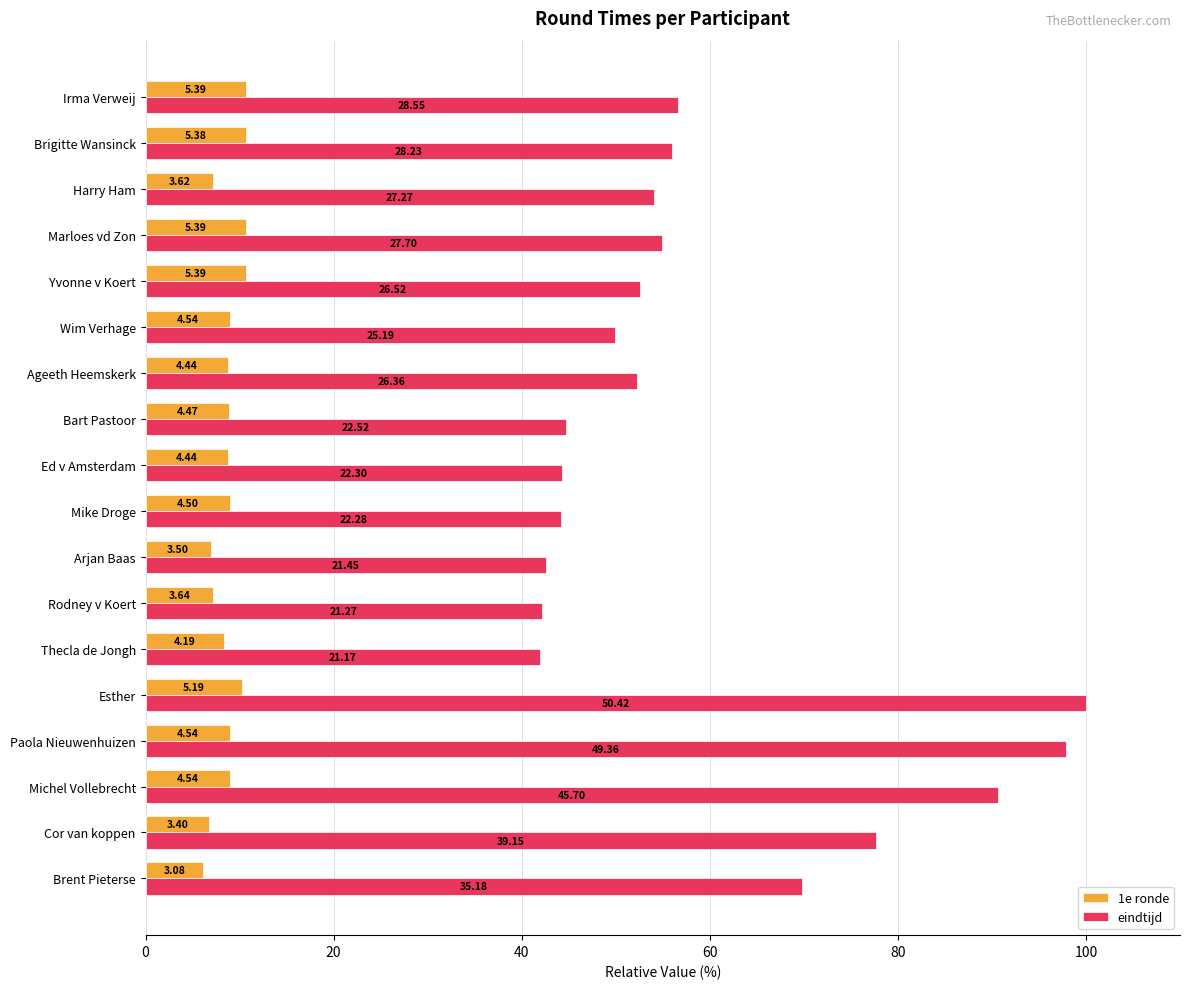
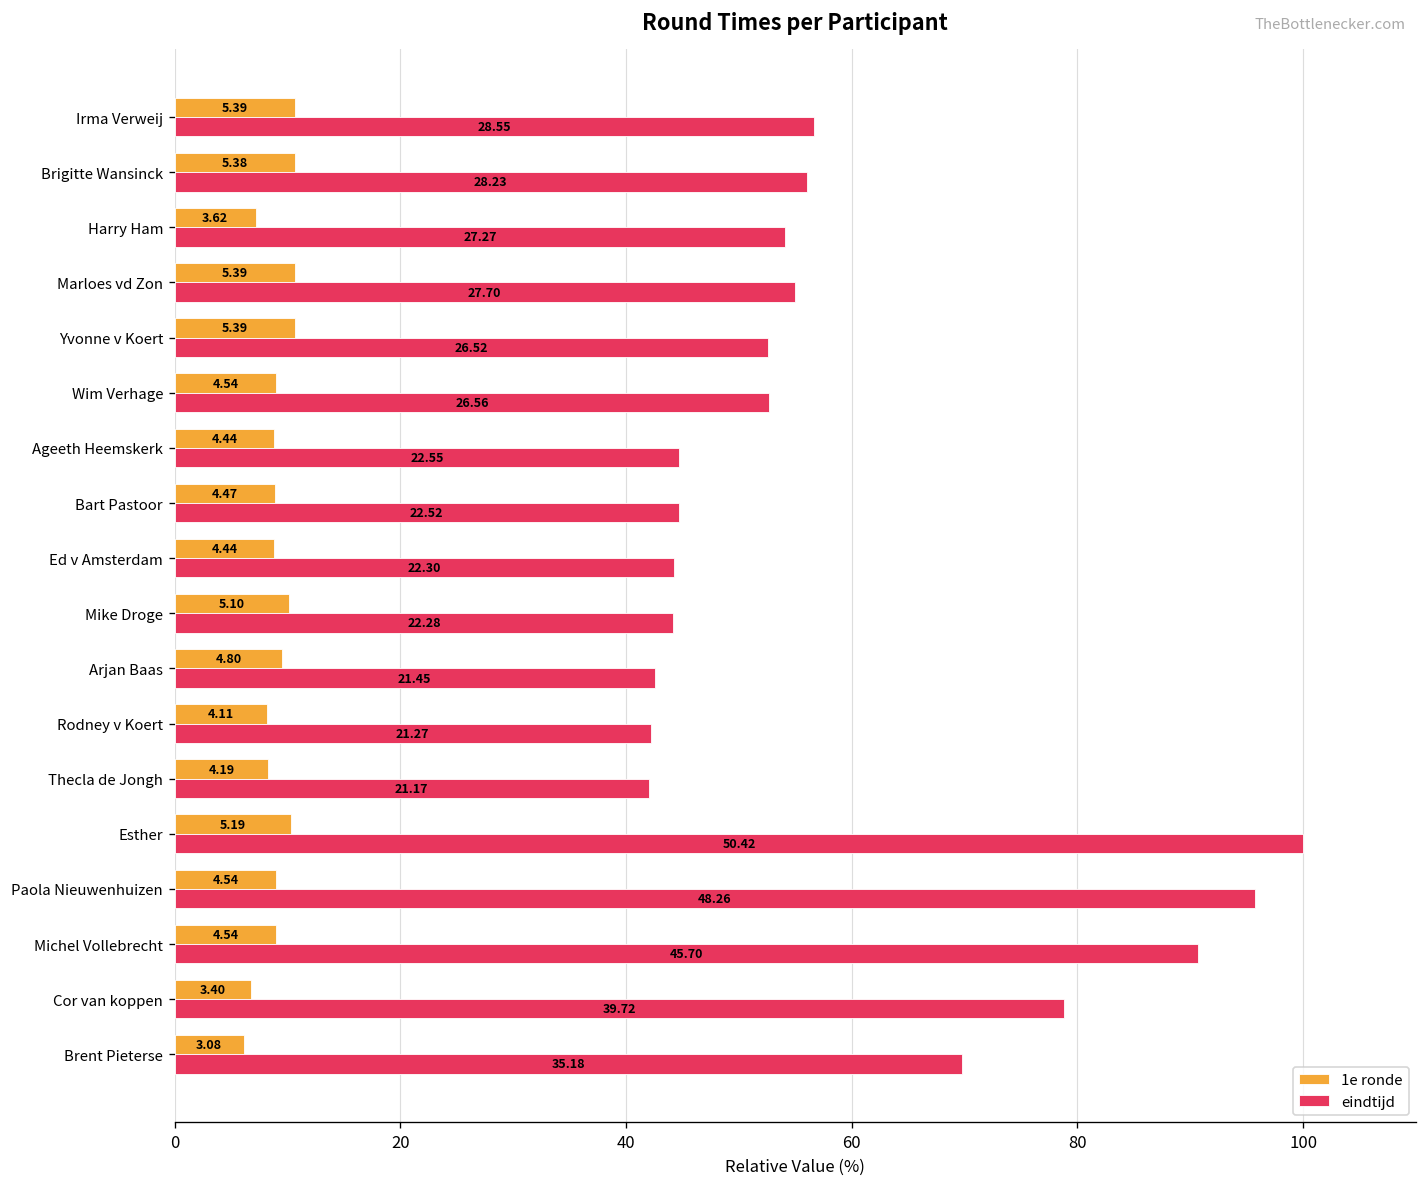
  {
    "1e ronde": {
-     "Mike Droge": 4.50,
-     "Arjan Baas": 3.50,
-     "Rodney v Koert": 3.64
+     "Mike Droge": 5.10,
+     "Arjan Baas": 4.80,
+     "Rodney v Koert": 4.11
    },
    "eindtijd": {
-     "Wim Verhage": 25.19,
-     "Ageeth Heemskerk": 26.36,
-     "Paola Nieuwenhuizen": 49.36,
-     "Cor van koppen": 39.15
+     "Wim Verhage": 26.56,
+     "Ageeth Heemskerk": 22.55,
+     "Paola Nieuwenhuizen": 48.26,
+     "Cor van koppen": 39.72
    }
  }
